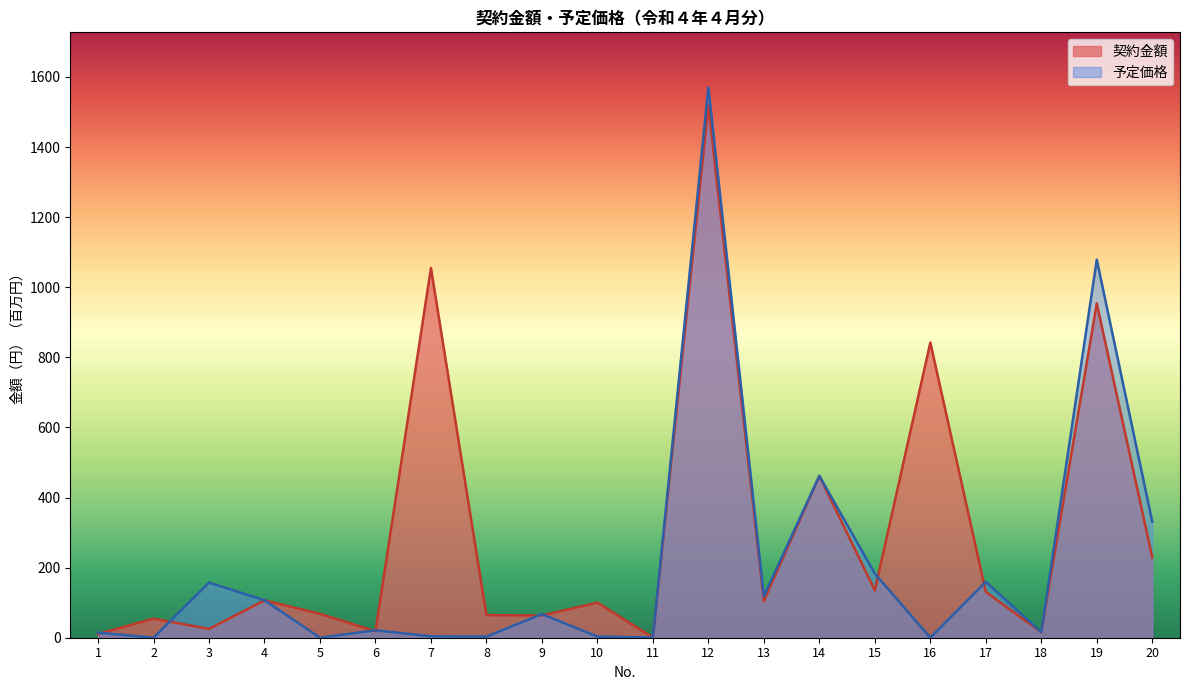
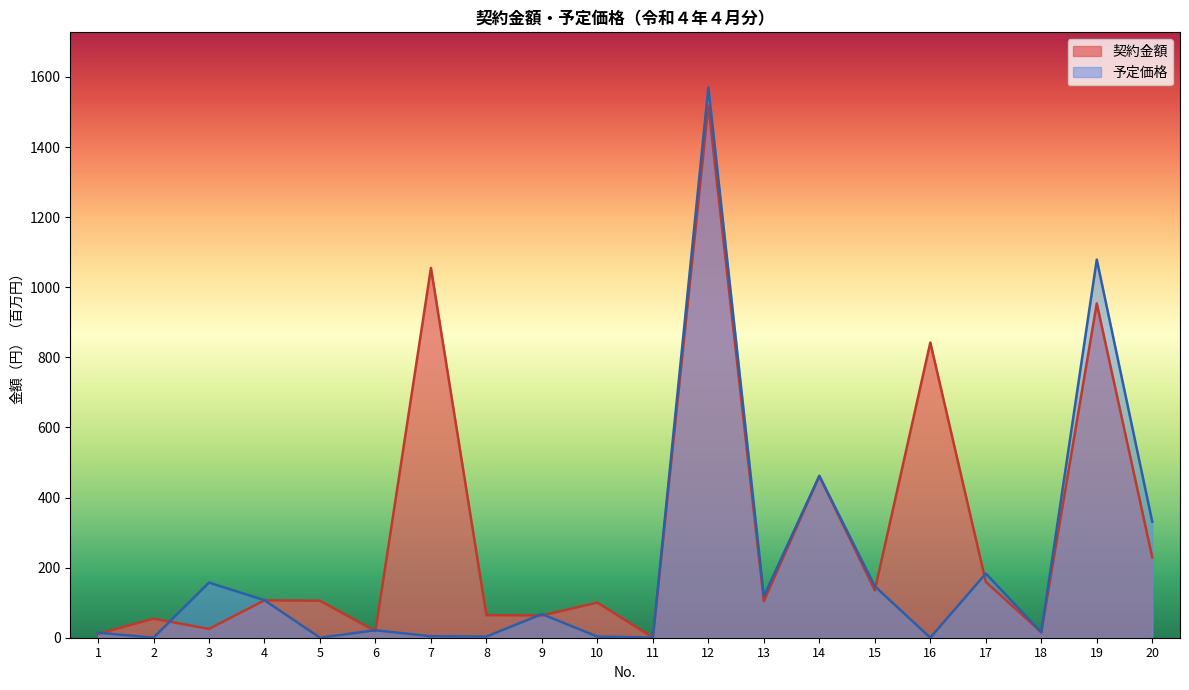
  {
    "契約金額": {
      "2": 50,
      "3": 30,
-     "5": 70,
+     "5": 110,
      "7": 1050,
      "8": 60,
      "10": 100,
      "12": 1520,
      "13": 100,
      "15": 140,
      "16": 840,
-     "17": 130,
+     "17": 160,
      "19": 950,
      "20": 230
    },
    "予定価格": {
      "2": 0,
      "3": 160,
      "5": 0,
      "7": 0,
      "8": 0,
      "10": 0,
      "12": 1570,
      "13": 120,
-     "15": 180,
+     "15": 150,
      "16": 0,
-     "17": 160,
+     "17": 180,
      "19": 1080,
      "20": 330
    }
  }
